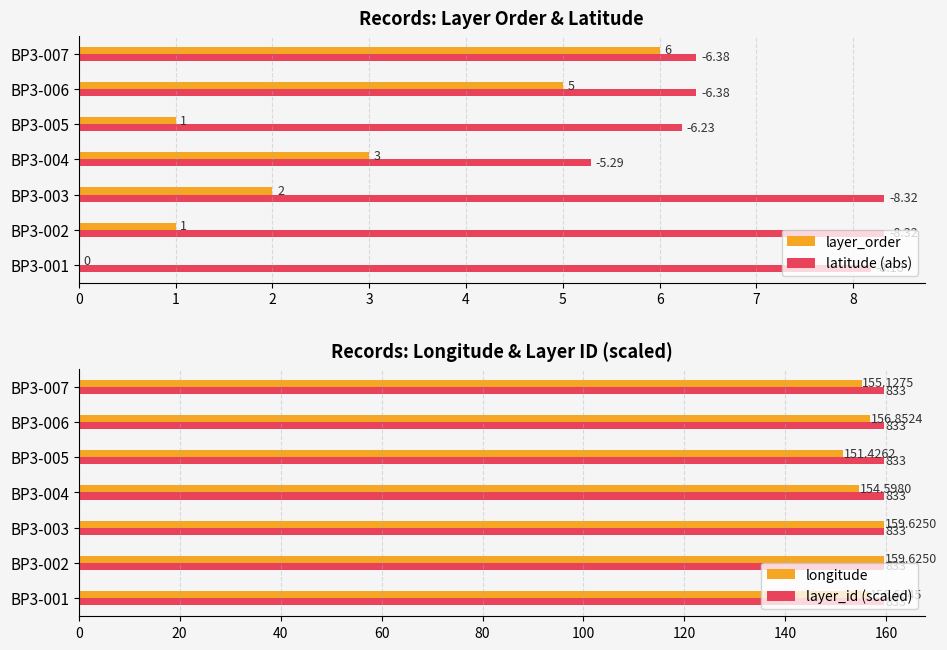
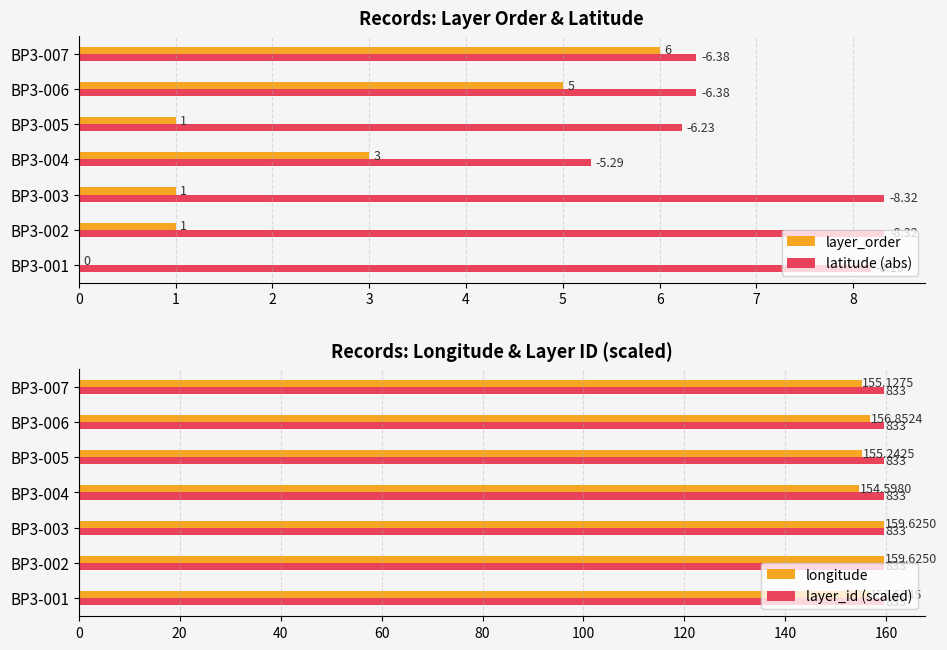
  {
    "Records: Layer Order & Latitude": {
      "layer_order": {
        "BP3-007": 6,
        "BP3-006": 5,
        "BP3-005": 1,
        "BP3-004": 3,
-       "BP3-003": 2,
+       "BP3-003": 1,
        "BP3-002": 1,
        "BP3-001": 0
      }
    },
    "Records: Longitude & Layer ID (scaled)": {
      "longitude": {
-       "BP3-005": 151.4262
+       "BP3-005": 155.2425
      }
    }
  }
